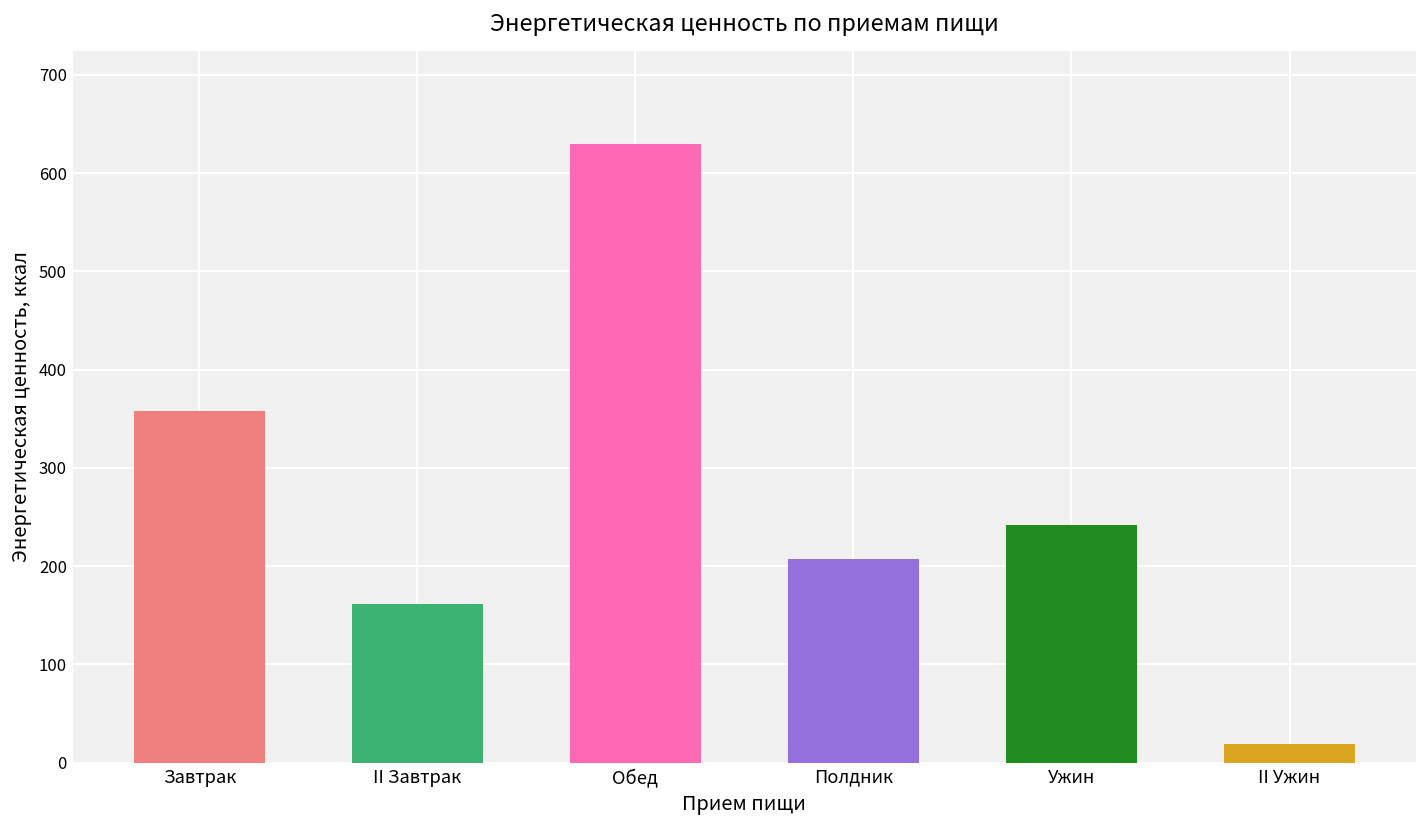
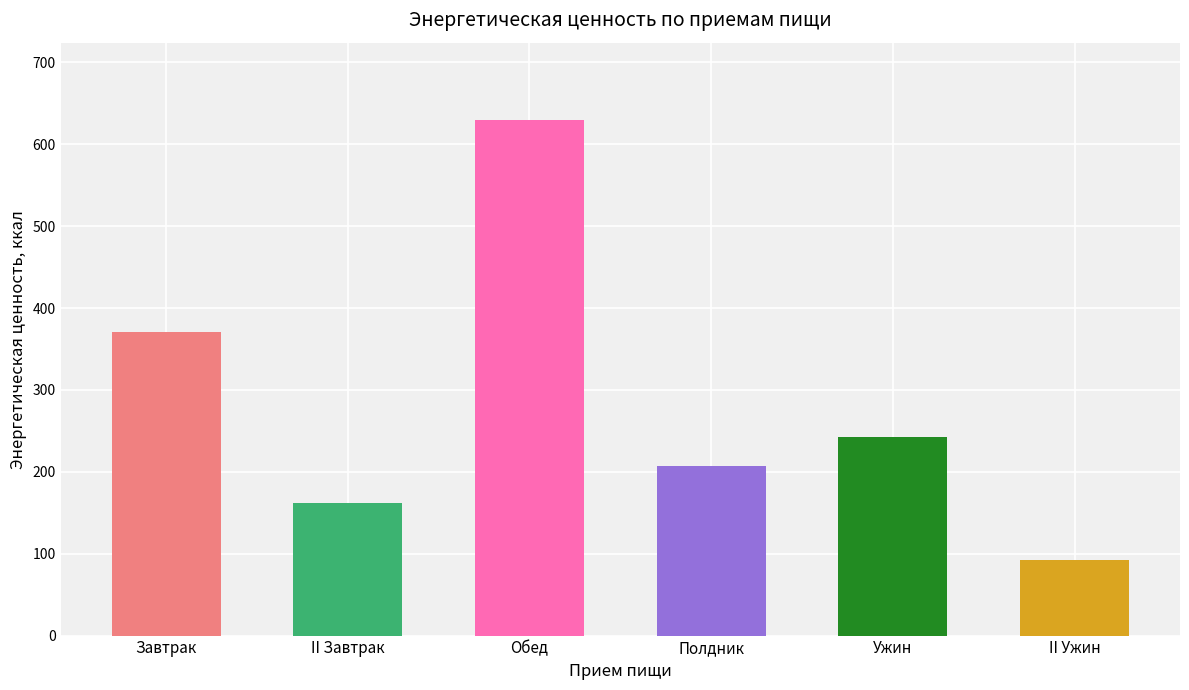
  {
-   "Завтрак": 360,
+   "Завтрак": 370,
    "II Завтрак": 160,
    "Обед": 630,
    "Полдник": 210,
    "Ужин": 240,
-   "II Ужин": 20
+   "II Ужин": 90
  }
